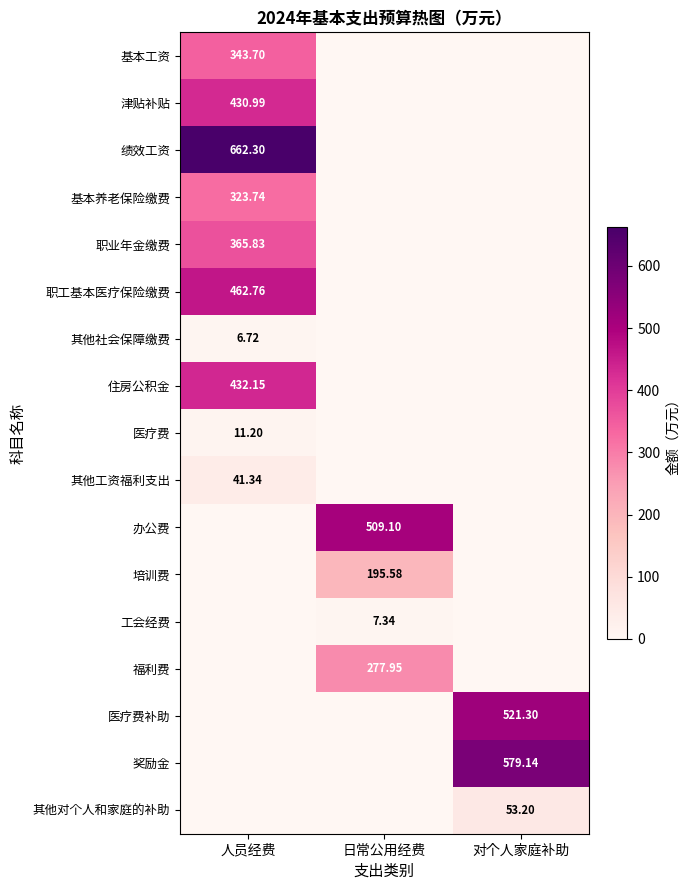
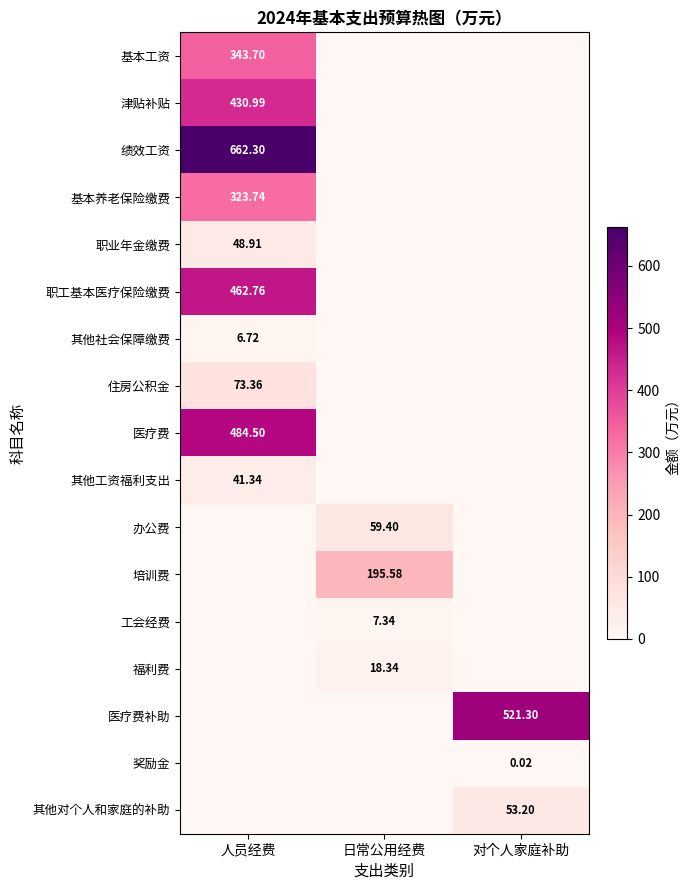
  {
    "基本工资": {
      "人员经费": 343.70
    },
    "津贴补贴": {
      "人员经费": 430.99
    },
    "绩效工资": {
      "人员经费": 662.30
    },
    "基本养老保险缴费": {
      "人员经费": 323.74
    },
    "职业年金缴费": {
-     "人员经费": 365.83
+     "人员经费": 48.91
    },
    "职工基本医疗保险缴费": {
      "人员经费": 462.76
    },
    "其他社会保障缴费": {
      "人员经费": 6.72
    },
    "住房公积金": {
-     "人员经费": 432.15
+     "人员经费": 73.36
    },
    "医疗费": {
-     "人员经费": 11.20
+     "人员经费": 484.50
    },
    "其他工资福利支出": {
      "人员经费": 41.34
    },
    "办公费": {
-     "日常公用经费": 509.10
+     "日常公用经费": 59.40
    },
    "培训费": {
      "日常公用经费": 195.58
    },
    "工会经费": {
      "日常公用经费": 7.34
    },
    "福利费": {
-     "日常公用经费": 277.95
+     "日常公用经费": 18.34
    },
    "医疗费补助": {
      "对个人家庭补助": 521.30
    },
    "奖励金": {
-     "对个人家庭补助": 579.14
+     "对个人家庭补助": 0.02
    },
    "其他对个人和家庭的补助": {
      "对个人家庭补助": 53.20
    }
  }
